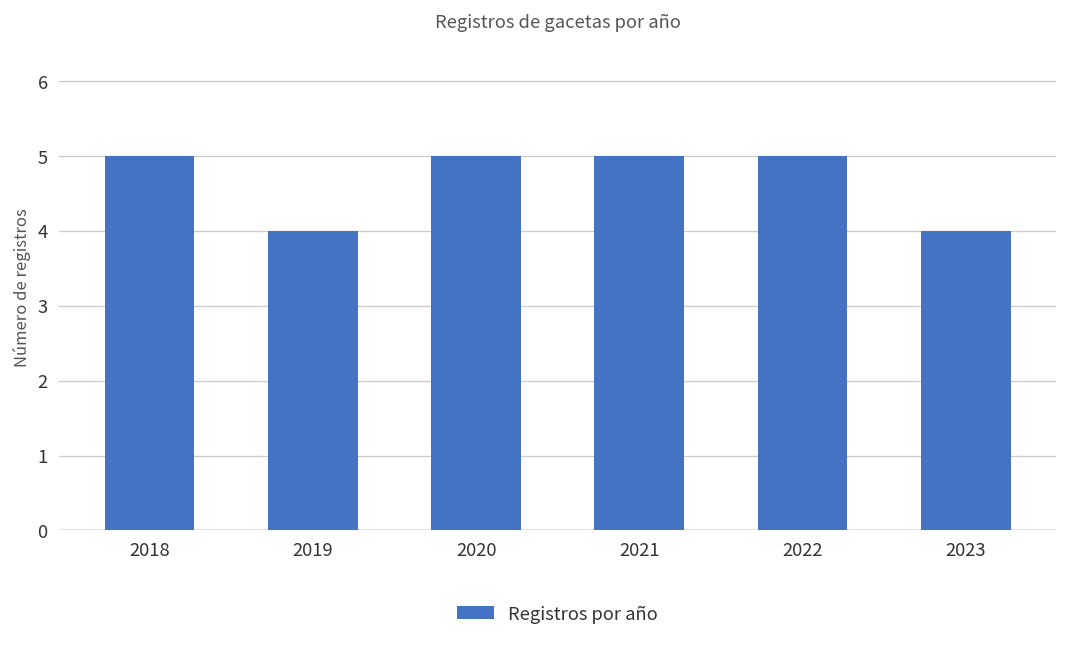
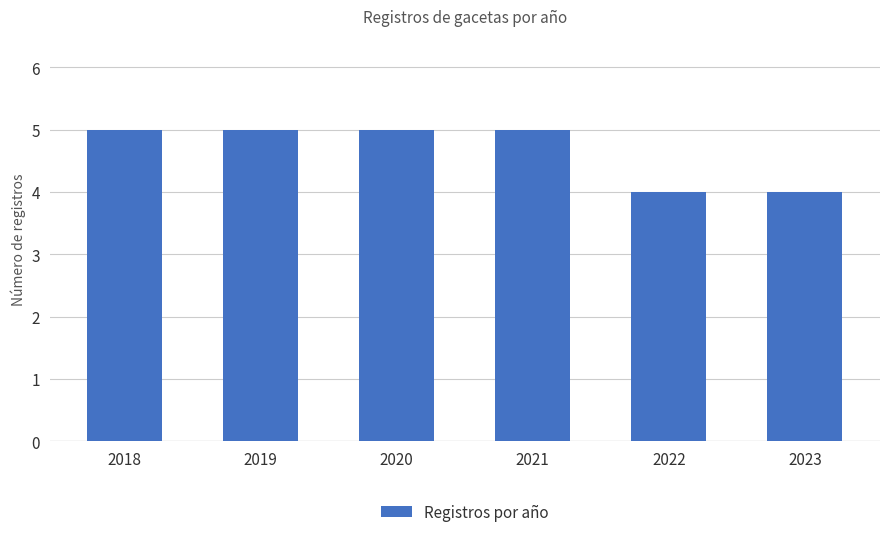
  {
    "2018": 5,
-   "2019": 4,
+   "2019": 5,
    "2020": 5,
    "2021": 5,
-   "2022": 5,
+   "2022": 4,
    "2023": 4
  }
